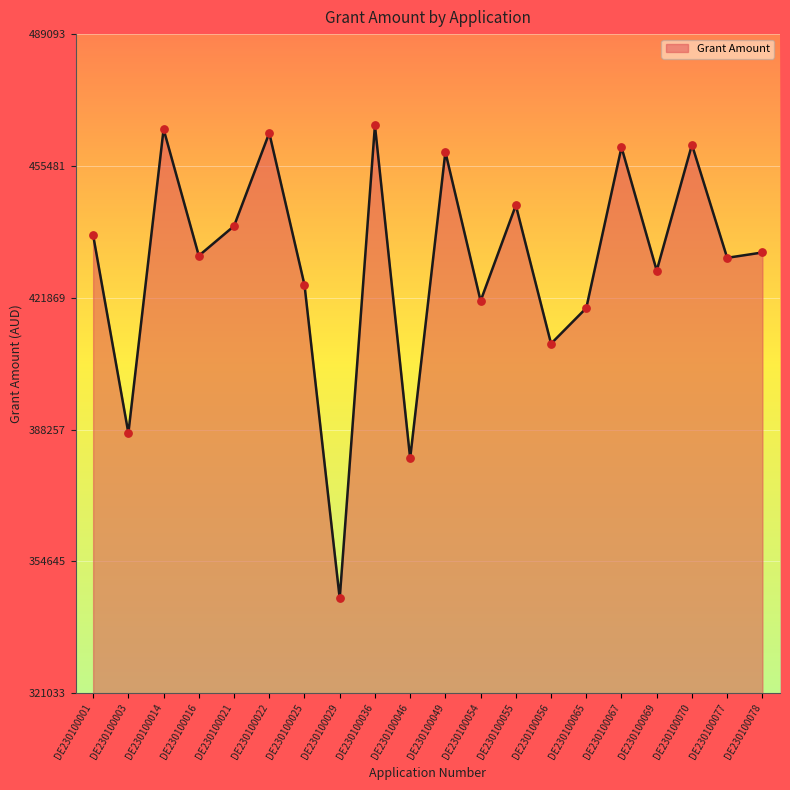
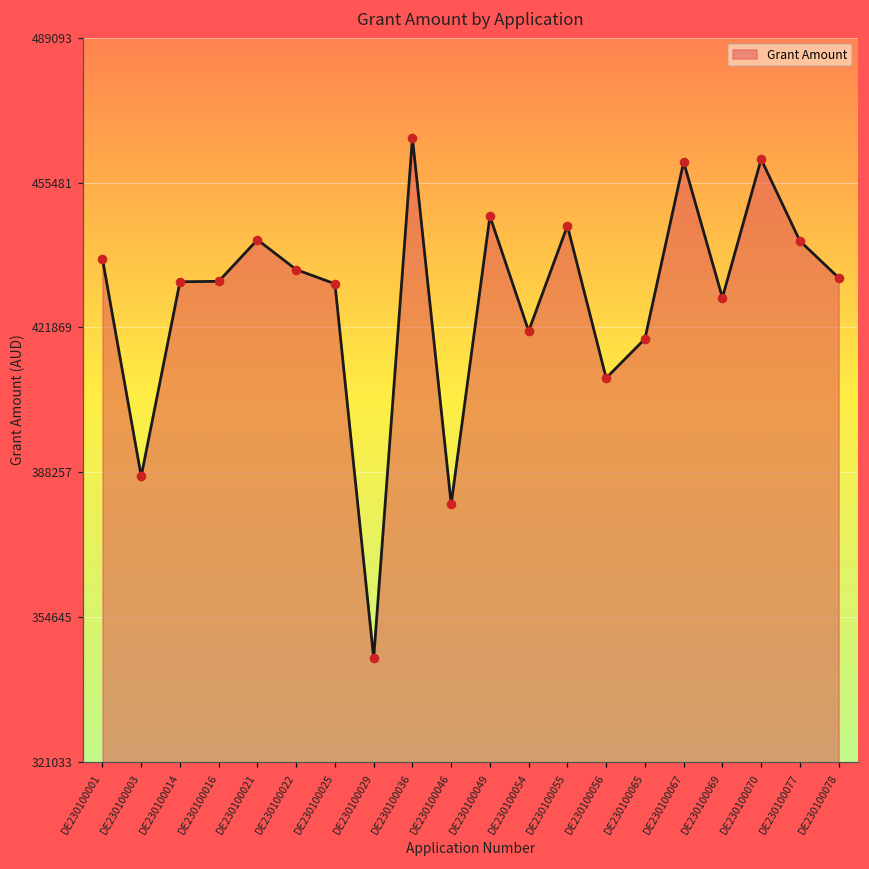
  {
    "DE230100001": 438000,
    "DE230100003": 387000,
-   "DE230100014": 465000,
+   "DE230100014": 432000,
    "DE230100016": 433000,
-   "DE230100021": 440000,
-   "DE230100022": 464000,
-   "DE230100025": 425000,
+   "DE230100021": 442000,
+   "DE230100022": 435000,
+   "DE230100025": 432000,
    "DE230100029": 345000,
    "DE230100036": 466000,
    "DE230100046": 381000,
-   "DE230100049": 459000,
+   "DE230100049": 448000,
    "DE230100054": 421000,
    "DE230100055": 445000,
    "DE230100056": 410000,
    "DE230100065": 419000,
    "DE230100067": 460000,
    "DE230100069": 429000,
    "DE230100070": 461000,
-   "DE230100077": 432000,
+   "DE230100077": 442000,
    "DE230100078": 433000
  }
